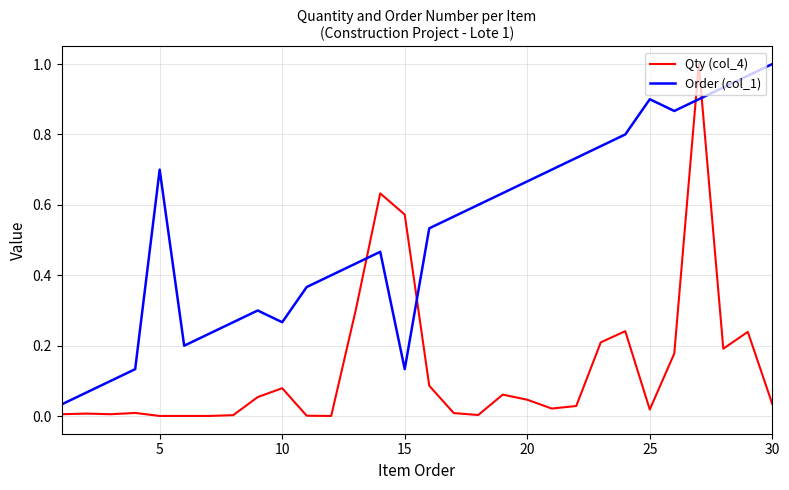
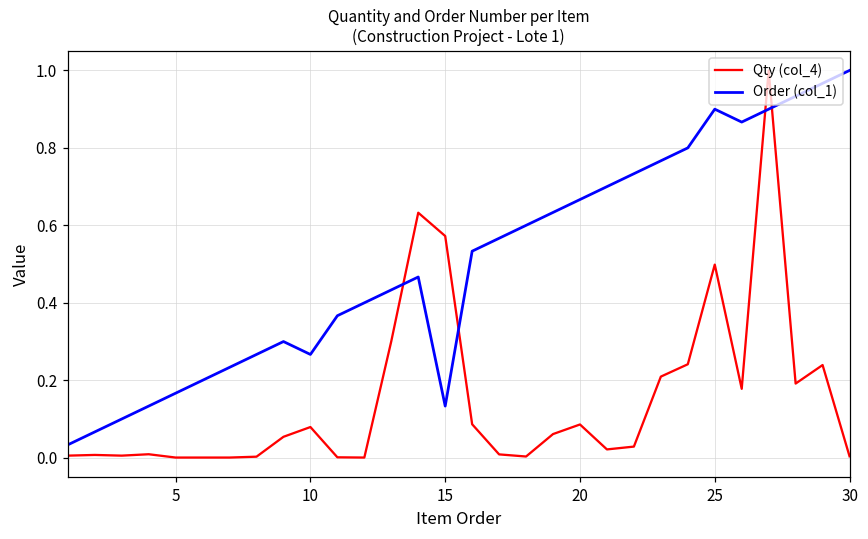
  {
    "Qty (col_4)": {
      "5": 0.00,
      "10": 0.08,
      "15": 0.57,
-     "20": 0.05,
-     "25": 0.02,
-     "30": 0.03
+     "20": 0.09,
+     "25": 0.50,
+     "30": 0.00
    },
    "Order (col_1)": {
-     "5": 0.70,
+     "5": 0.17,
      "10": 0.27,
      "15": 0.13,
      "20": 0.67,
      "25": 0.90,
      "30": 1.00
    }
  }
